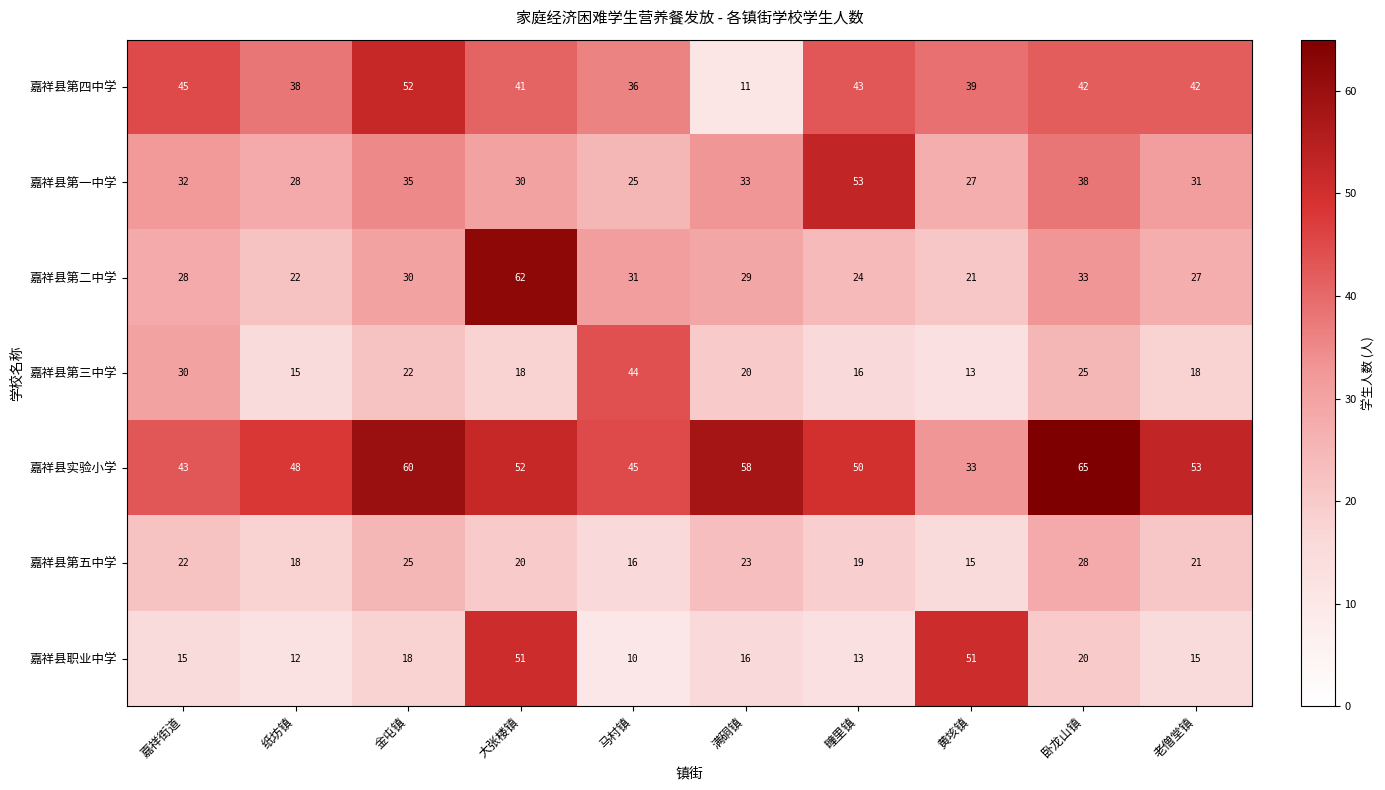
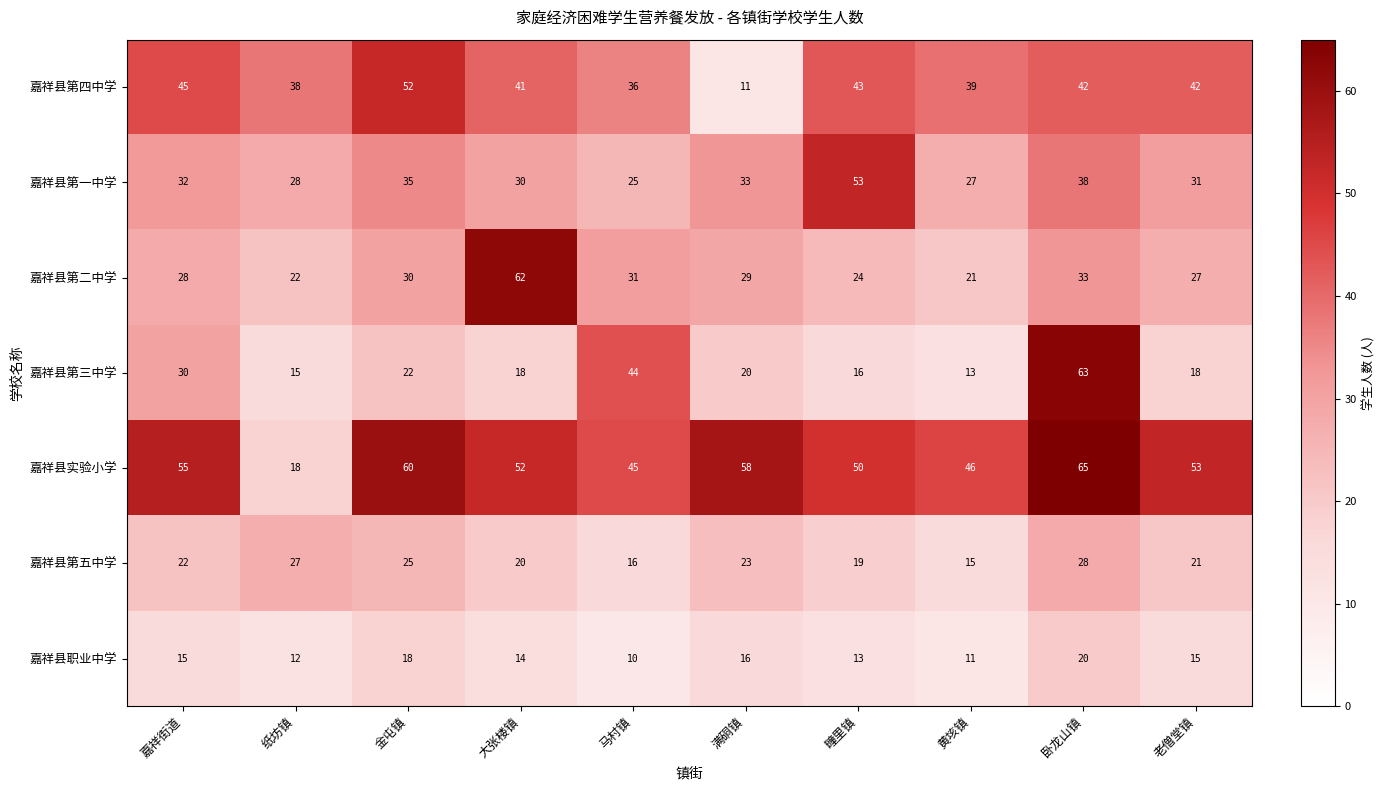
  {
    "嘉祥县第四中学": {
      "嘉祥街道": 45,
      "纸坊镇": 38,
      "金屯镇": 52,
      "大张楼镇": 41,
      "马村镇": 36,
      "满硐镇": 11,
      "疃里镇": 43,
      "黄垓镇": 39,
      "卧龙山镇": 42,
      "老僧堂镇": 42
    },
    "嘉祥县第一中学": {
      "嘉祥街道": 32,
      "纸坊镇": 28,
      "金屯镇": 35,
      "大张楼镇": 30,
      "马村镇": 25,
      "满硐镇": 33,
      "疃里镇": 53,
      "黄垓镇": 27,
      "卧龙山镇": 38,
      "老僧堂镇": 31
    },
    "嘉祥县第二中学": {
      "嘉祥街道": 28,
      "纸坊镇": 22,
      "金屯镇": 30,
      "大张楼镇": 62,
      "马村镇": 31,
      "满硐镇": 29,
      "疃里镇": 24,
      "黄垓镇": 21,
      "卧龙山镇": 33,
      "老僧堂镇": 27
    },
    "嘉祥县第三中学": {
      "嘉祥街道": 30,
      "纸坊镇": 15,
      "金屯镇": 22,
      "大张楼镇": 18,
      "马村镇": 44,
      "满硐镇": 20,
      "疃里镇": 16,
      "黄垓镇": 13,
-     "卧龙山镇": 25,
+     "卧龙山镇": 63,
      "老僧堂镇": 18
    },
    "嘉祥县实验小学": {
-     "嘉祥街道": 43,
-     "纸坊镇": 48,
+     "嘉祥街道": 55,
+     "纸坊镇": 18,
      "金屯镇": 60,
      "大张楼镇": 52,
      "马村镇": 45,
      "满硐镇": 58,
      "疃里镇": 50,
-     "黄垓镇": 33,
+     "黄垓镇": 46,
      "卧龙山镇": 65,
      "老僧堂镇": 53
    },
    "嘉祥县第五中学": {
      "嘉祥街道": 22,
-     "纸坊镇": 18,
+     "纸坊镇": 27,
      "金屯镇": 25,
      "大张楼镇": 20,
      "马村镇": 16,
      "满硐镇": 23,
      "疃里镇": 19,
      "黄垓镇": 15,
      "卧龙山镇": 28,
      "老僧堂镇": 21
    },
    "嘉祥县职业中学": {
      "嘉祥街道": 15,
      "纸坊镇": 12,
      "金屯镇": 18,
-     "大张楼镇": 51,
+     "大张楼镇": 14,
      "马村镇": 10,
      "满硐镇": 16,
      "疃里镇": 13,
-     "黄垓镇": 51,
+     "黄垓镇": 11,
      "卧龙山镇": 20,
      "老僧堂镇": 15
    }
  }
